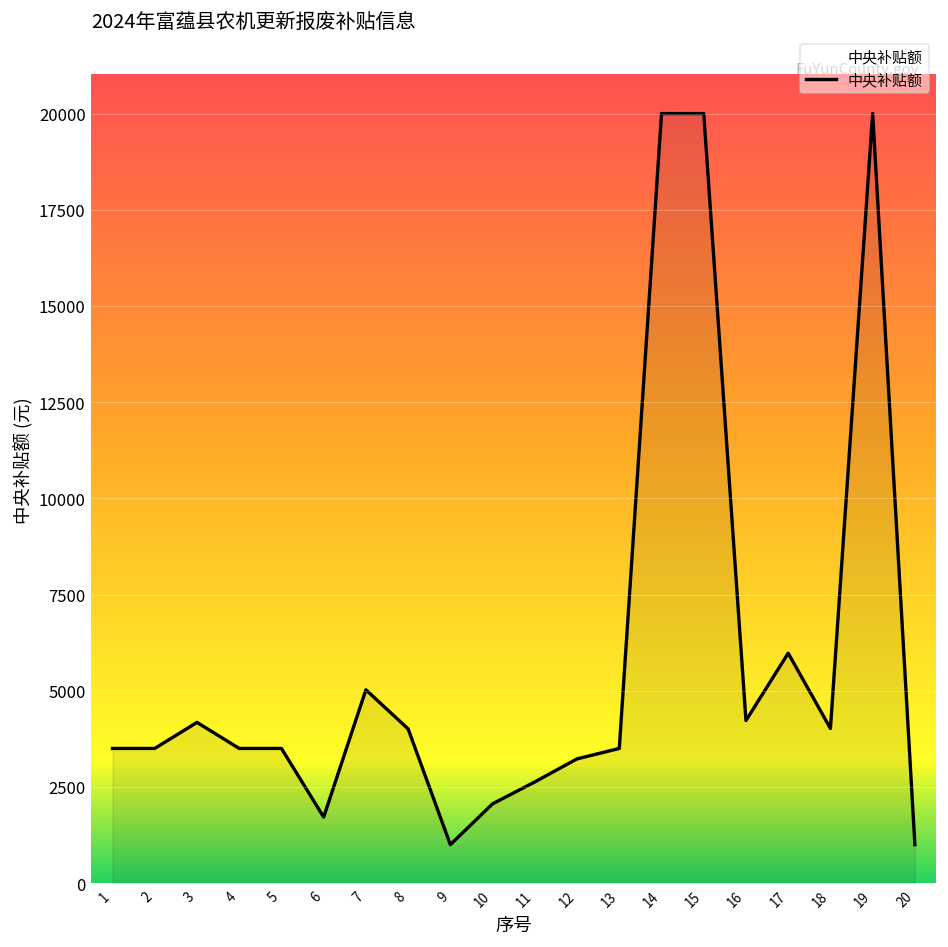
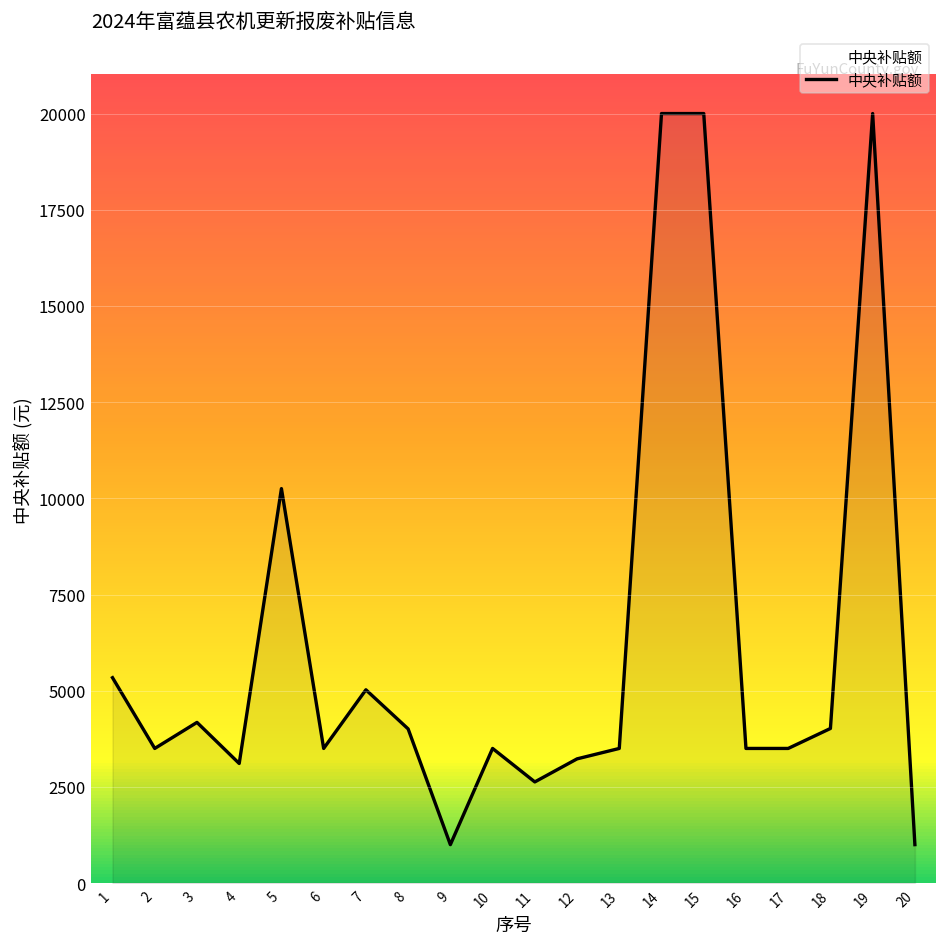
  {
-   "1": 3500,
+   "1": 5300,
    "2": 3500,
    "3": 4200,
-   "4": 3500,
-   "5": 3500,
-   "6": 1700,
+   "4": 3100,
+   "5": 10300,
+   "6": 3500,
    "7": 5000,
    "8": 4000,
    "9": 1000,
-   "10": 2100,
+   "10": 3500,
    "11": 2600,
    "12": 3200,
    "13": 3500,
    "14": 20000,
    "15": 20000,
-   "16": 4200,
-   "17": 6000,
+   "16": 3500,
+   "17": 3500,
    "18": 4000,
    "19": 20000,
    "20": 1000
  }
